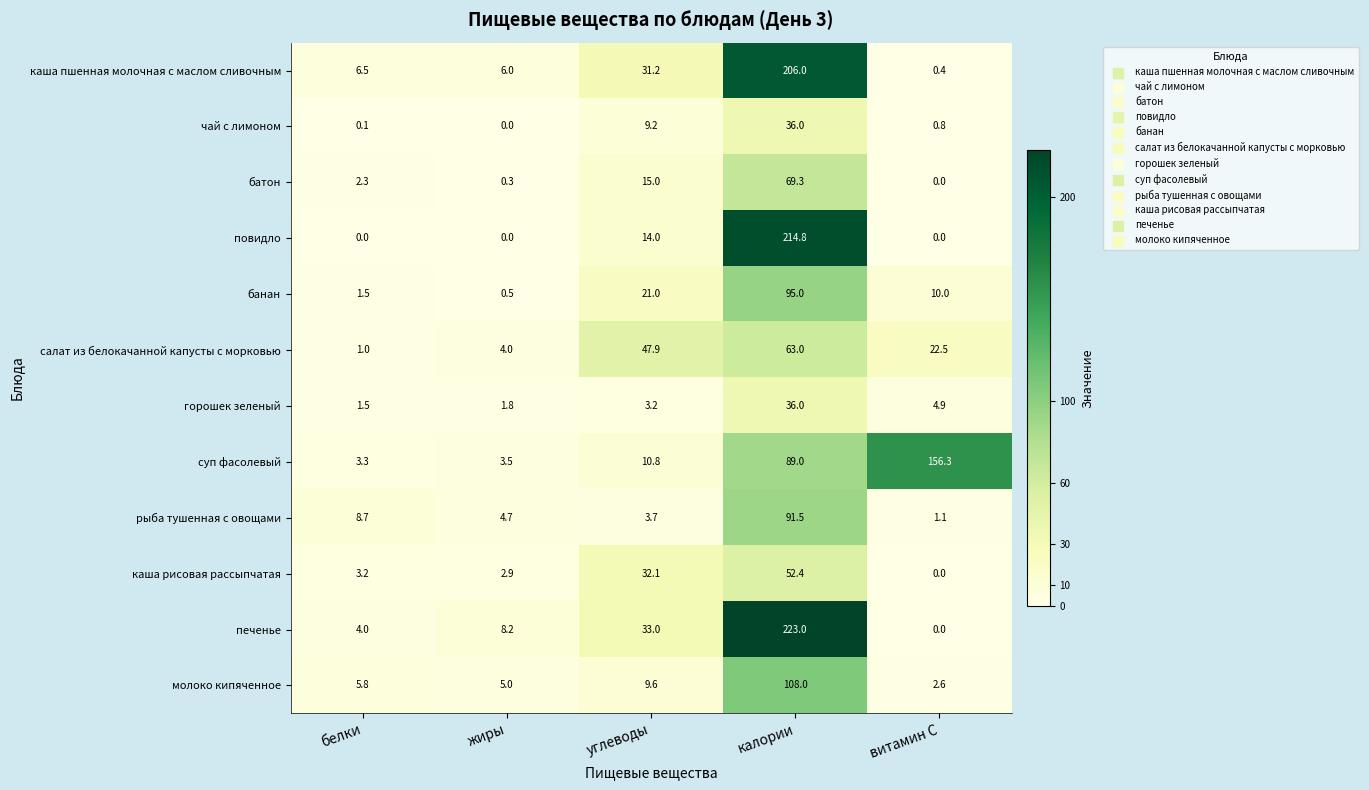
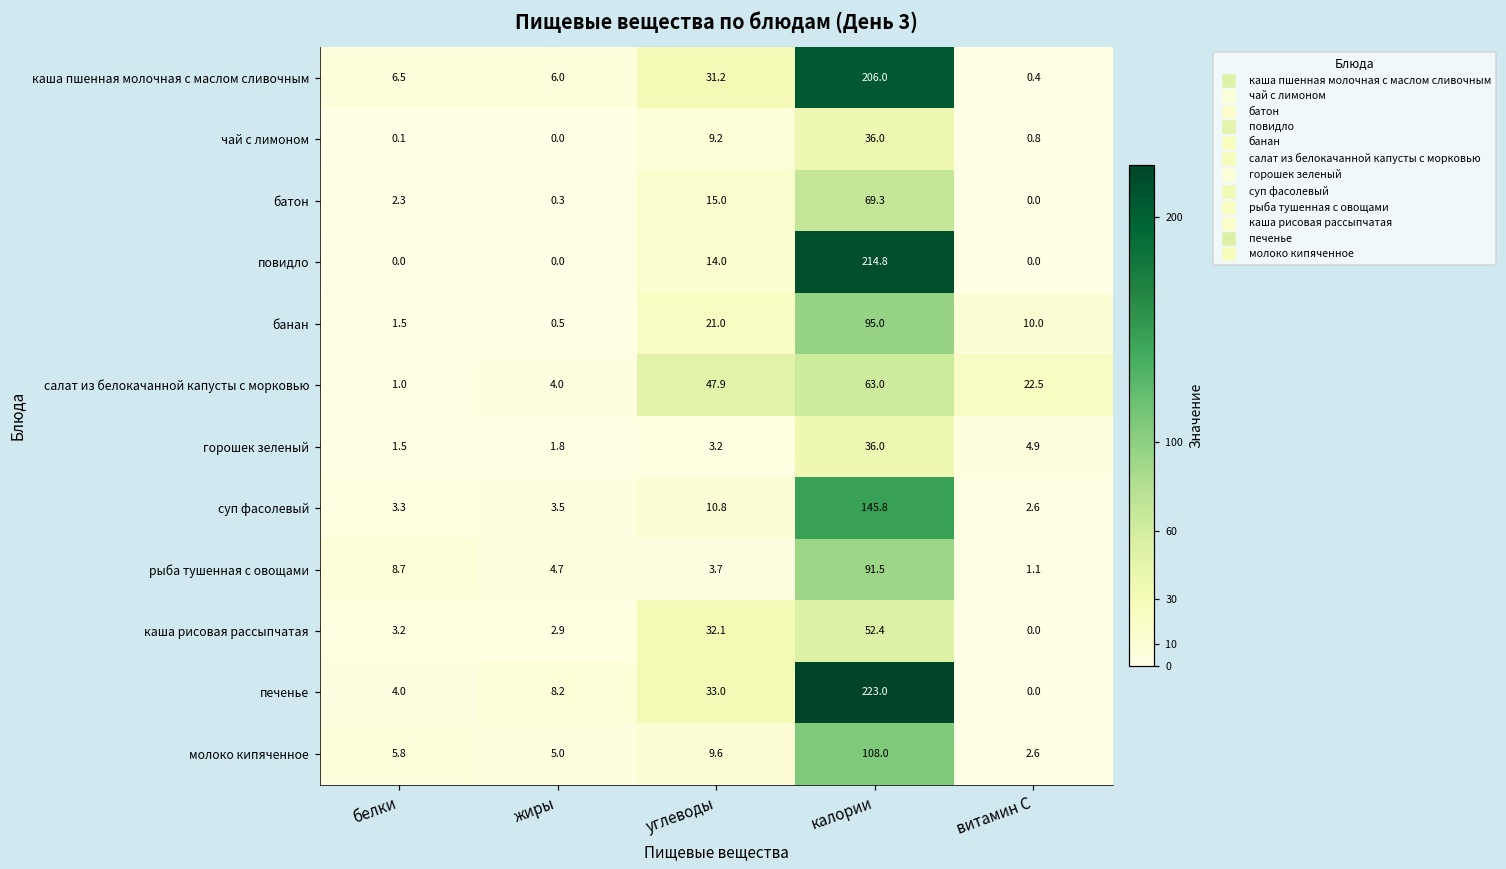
  {
    "каша пшенная молочная с маслом сливочным": {
      "белки": 6.5,
      "жиры": 6.0,
      "углеводы": 31.2,
      "калории": 206.0,
      "витамин С": 0.4
    },
    "чай с лимоном": {
      "белки": 0.1,
      "жиры": 0.0,
      "углеводы": 9.2,
      "калории": 36.0,
      "витамин С": 0.8
    },
    "батон": {
      "белки": 2.3,
      "жиры": 0.3,
      "углеводы": 15.0,
      "калории": 69.3,
      "витамин С": 0.0
    },
    "повидло": {
      "белки": 0.0,
      "жиры": 0.0,
      "углеводы": 14.0,
      "калории": 214.8,
      "витамин С": 0.0
    },
    "банан": {
      "белки": 1.5,
      "жиры": 0.5,
      "углеводы": 21.0,
      "калории": 95.0,
      "витамин С": 10.0
    },
    "салат из белокачанной капусты с морковью": {
      "белки": 1.0,
      "жиры": 4.0,
      "углеводы": 47.9,
      "калории": 63.0,
      "витамин С": 22.5
    },
    "горошек зеленый": {
      "белки": 1.5,
      "жиры": 1.8,
      "углеводы": 3.2,
      "калории": 36.0,
      "витамин С": 4.9
    },
    "суп фасолевый": {
      "белки": 3.3,
      "жиры": 3.5,
      "углеводы": 10.8,
-     "калории": 89.0,
-     "витамин С": 156.3
+     "калории": 145.8,
+     "витамин С": 2.6
    },
    "рыба тушенная с овощами": {
      "белки": 8.7,
      "жиры": 4.7,
      "углеводы": 3.7,
      "калории": 91.5,
      "витамин С": 1.1
    },
    "каша рисовая рассыпчатая": {
      "белки": 3.2,
      "жиры": 2.9,
      "углеводы": 32.1,
      "калории": 52.4,
      "витамин С": 0.0
    },
    "печенье": {
      "белки": 4.0,
      "жиры": 8.2,
      "углеводы": 33.0,
      "калории": 223.0,
      "витамин С": 0.0
    },
    "молоко кипяченное": {
      "белки": 5.8,
      "жиры": 5.0,
      "углеводы": 9.6,
      "калории": 108.0,
      "витамин С": 2.6
    }
  }
